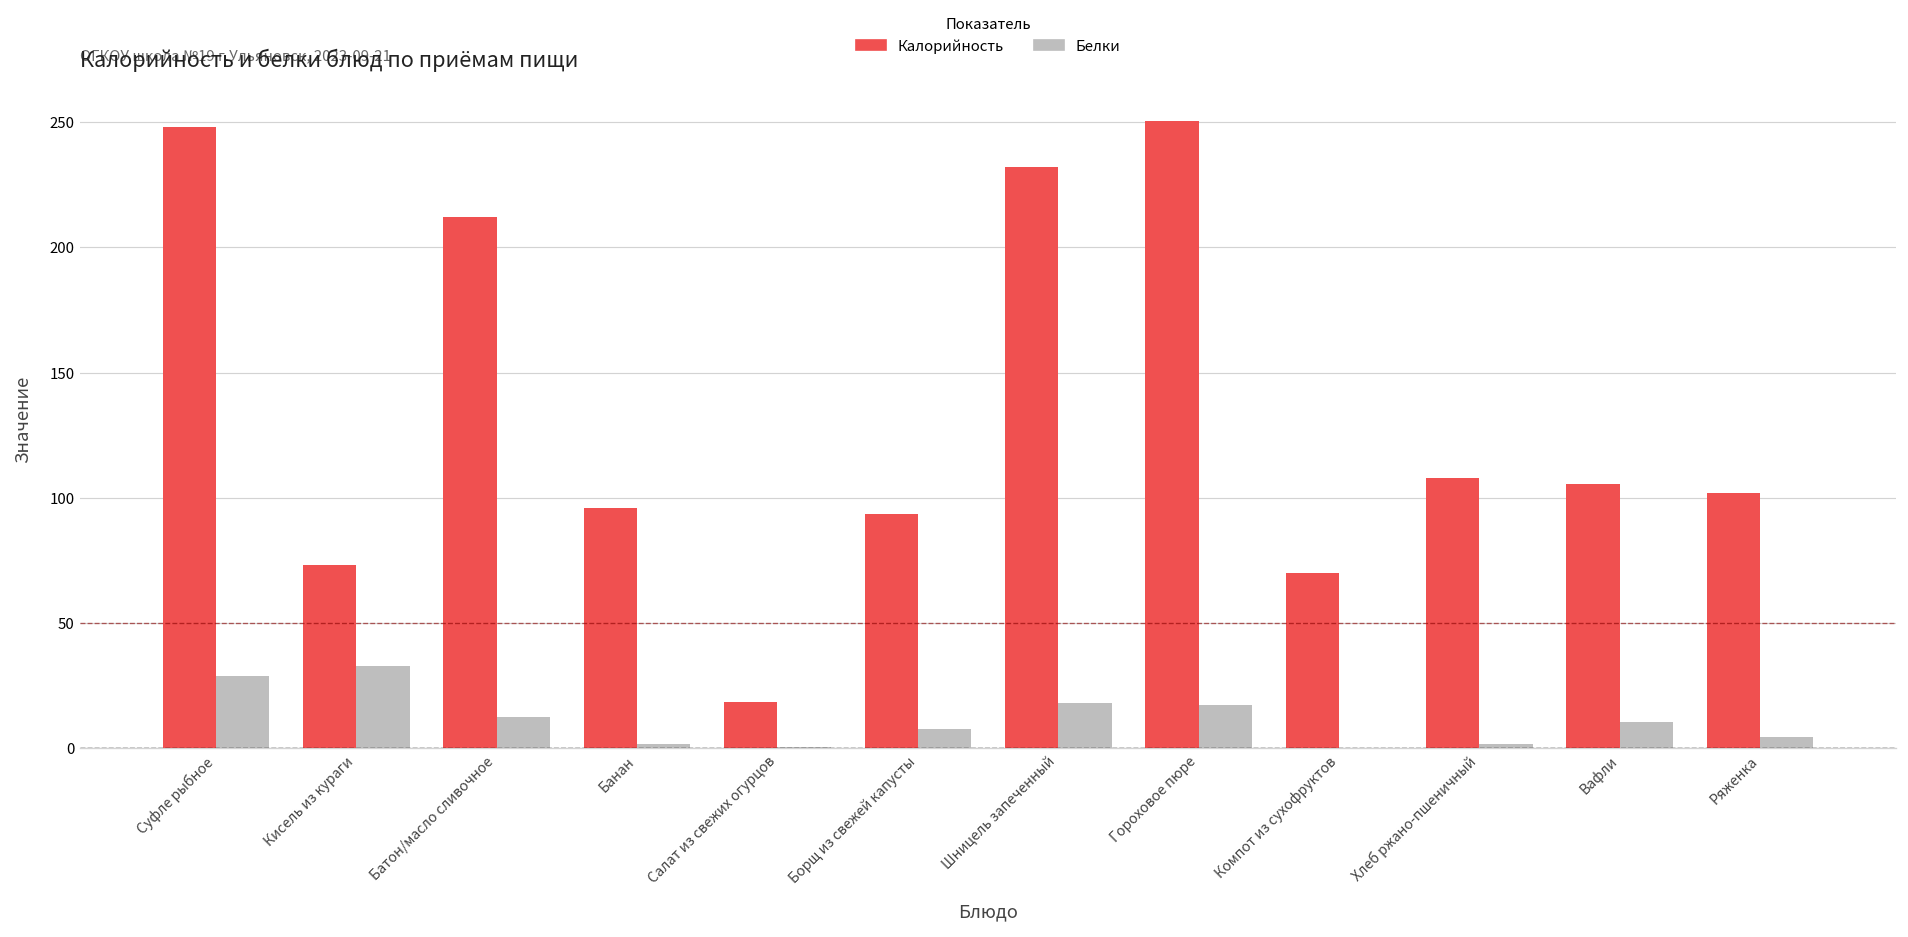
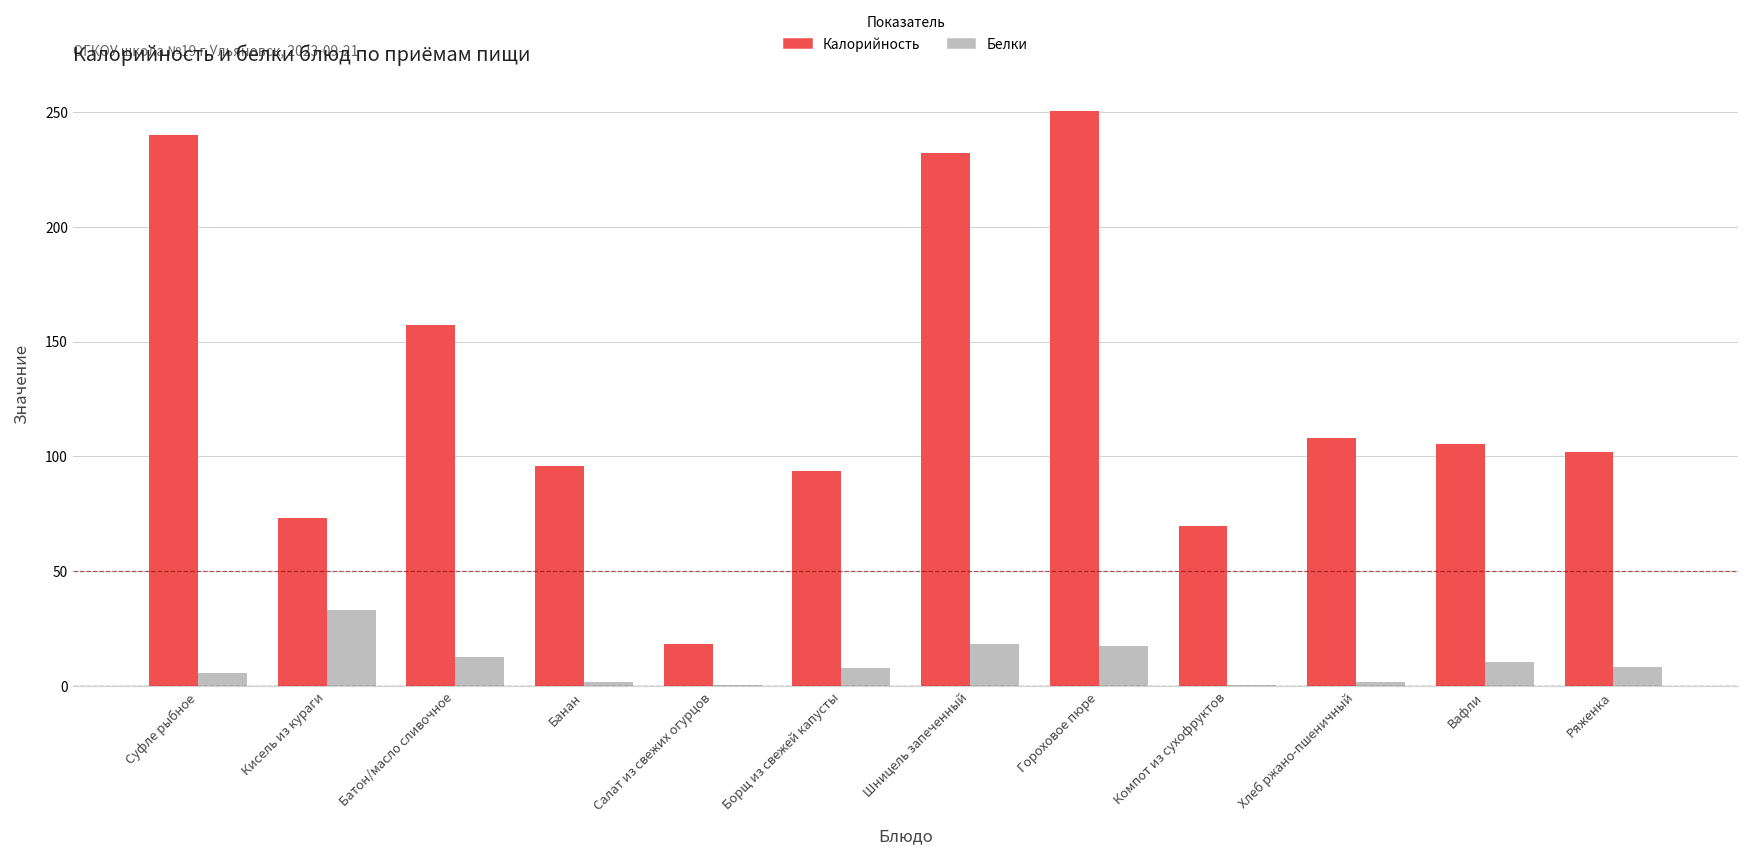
  {
    "Калорийность": {
-     "Суфле рыбное": 248,
+     "Суфле рыбное": 240,
      "Кисель из кураги": 73,
-     "Батон/масло сливочное": 212,
+     "Батон/масло сливочное": 157,
      "Банан": 96,
      "Салат из свежих огурцов": 18,
      "Борщ из свежей капусты": 94,
      "Шницель запеченный": 232,
      "Гороховое пюре": 250,
      "Компот из сухофруктов": 70,
      "Хлеб ржано-пшеничный": 108,
      "Вафли": 105,
      "Ряженка": 102
    },
    "Белки": {
-     "Суфле рыбное": 29,
+     "Суфле рыбное": 5,
      "Кисель из кураги": 33,
      "Батон/масло сливочное": 13,
      "Банан": 2,
      "Борщ из свежей капусты": 8,
      "Шницель запеченный": 18,
      "Гороховое пюре": 17,
      "Хлеб ржано-пшеничный": 2,
      "Вафли": 10,
-     "Ряженка": 4
+     "Ряженка": 8
    }
  }
